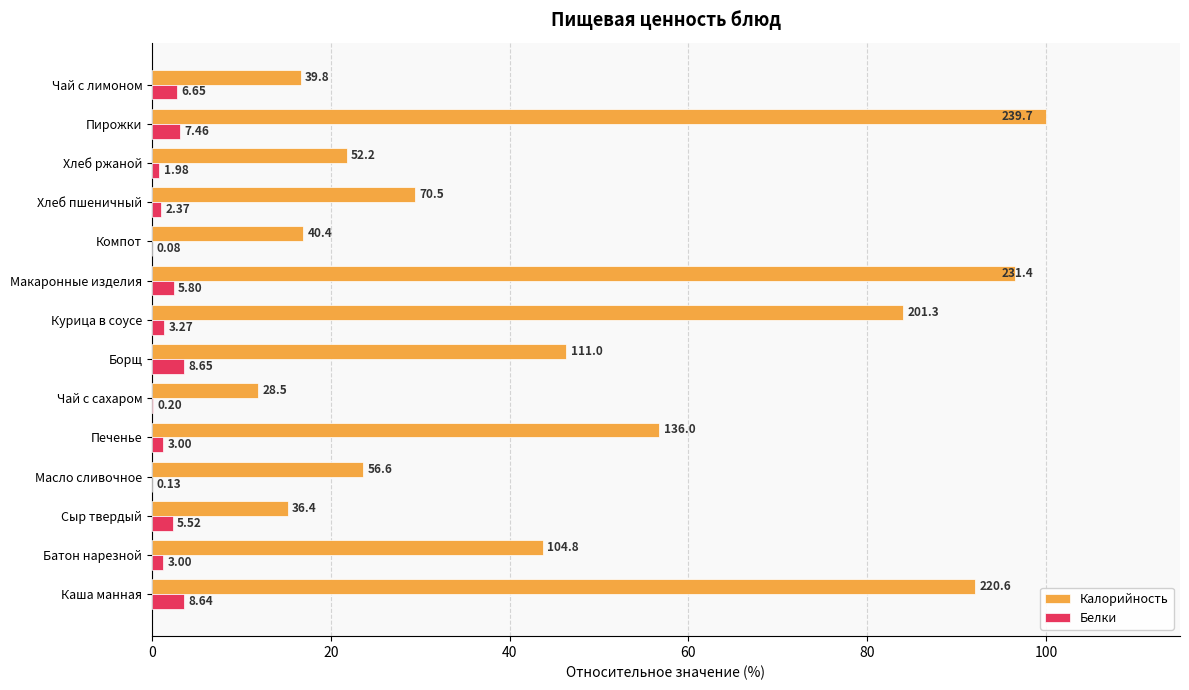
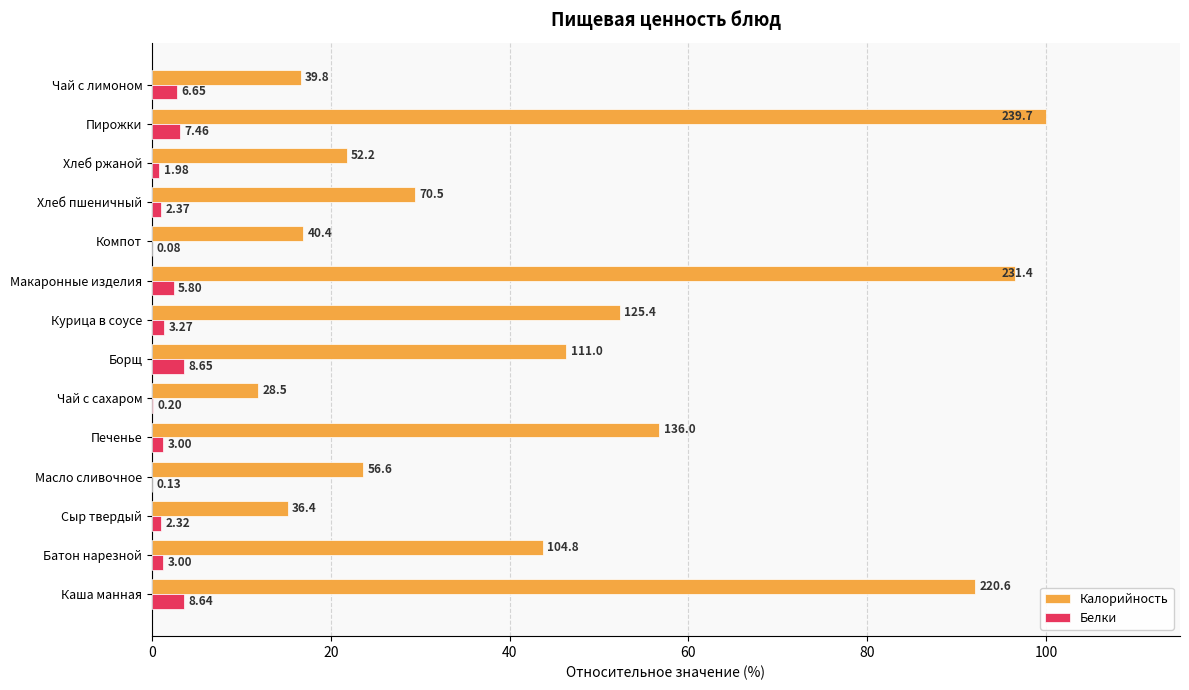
  {
    "Калорийность": {
-     "Курица в соусе": 201.3
+     "Курица в соусе": 125.4
    },
    "Белки": {
-     "Сыр твердый": 5.52
+     "Сыр твердый": 2.32
    }
  }
